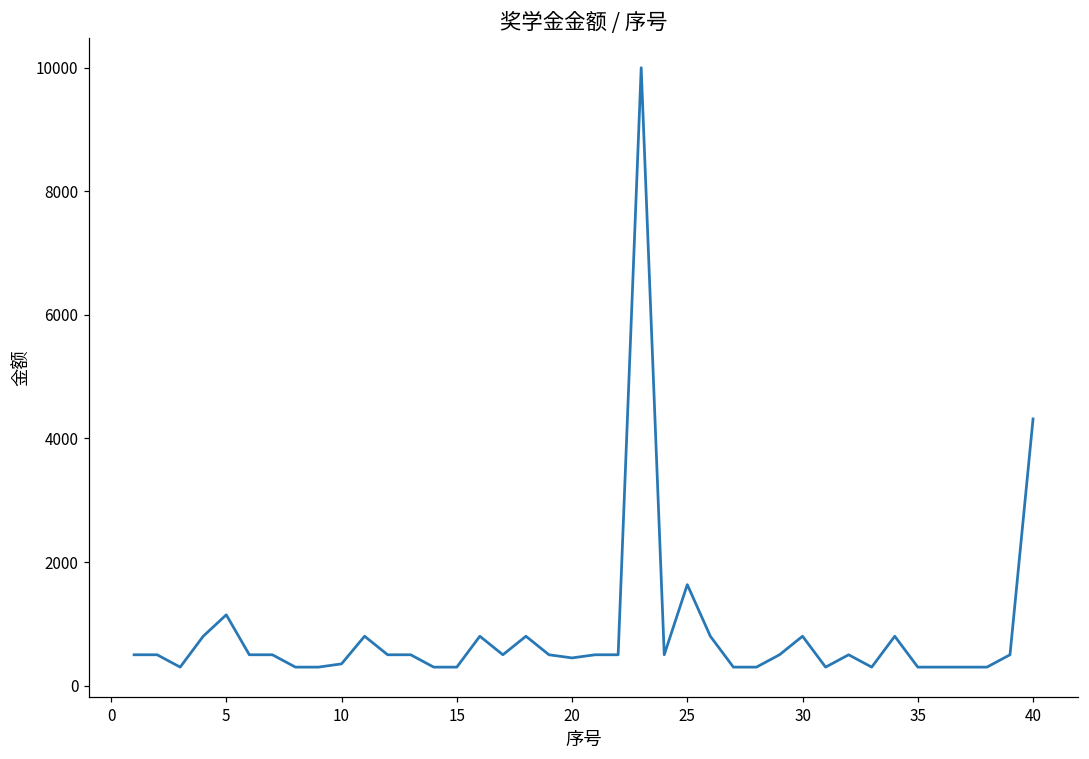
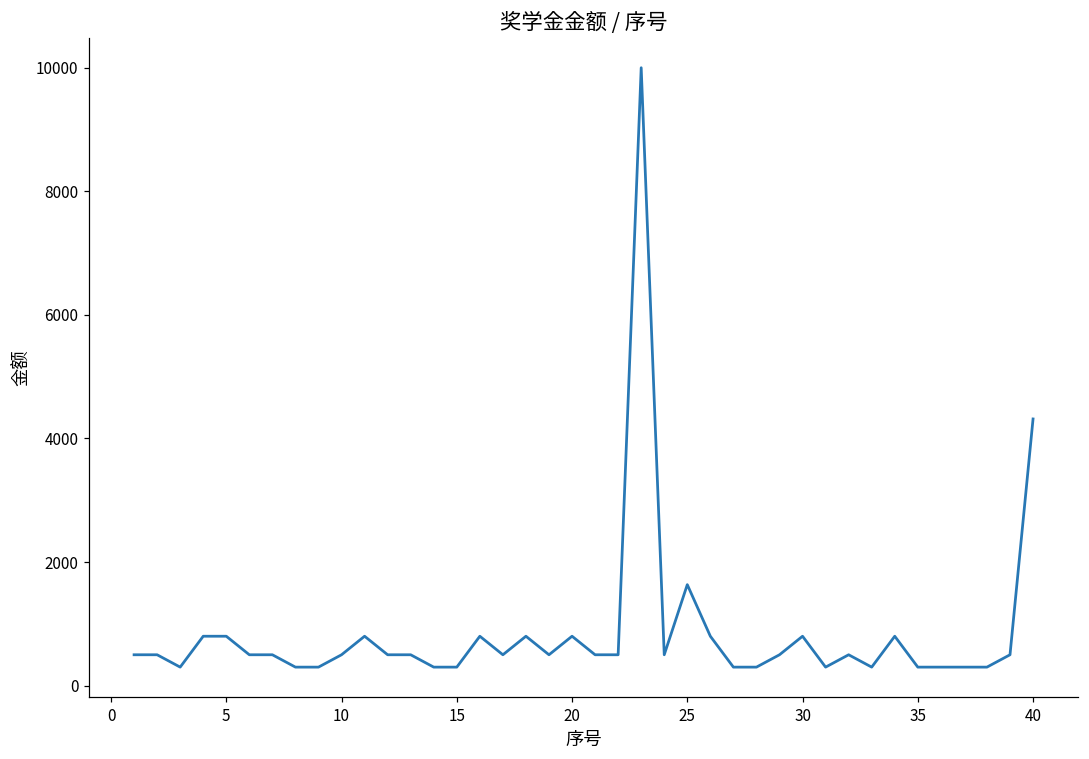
  {
-   "5": 1100,
-   "10": 400,
+   "5": 800,
+   "10": 500,
    "15": 300,
-   "20": 400,
+   "20": 800,
    "25": 1600,
    "30": 800,
    "35": 300,
    "40": 4300
  }
